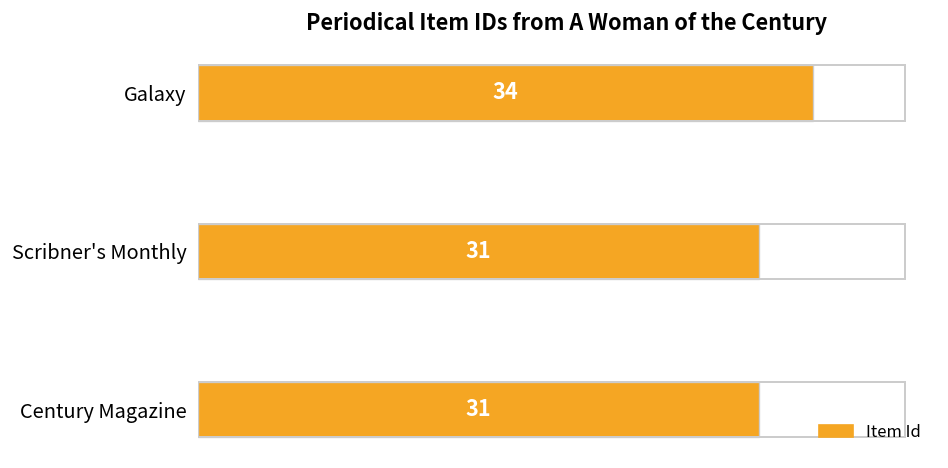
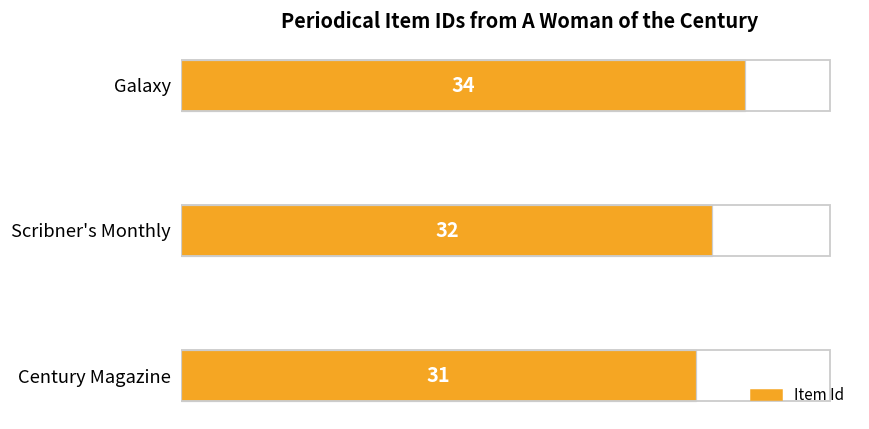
  {
    "Galaxy": 34,
-   "Scribner's Monthly": 31,
+   "Scribner's Monthly": 32,
    "Century Magazine": 31
  }
